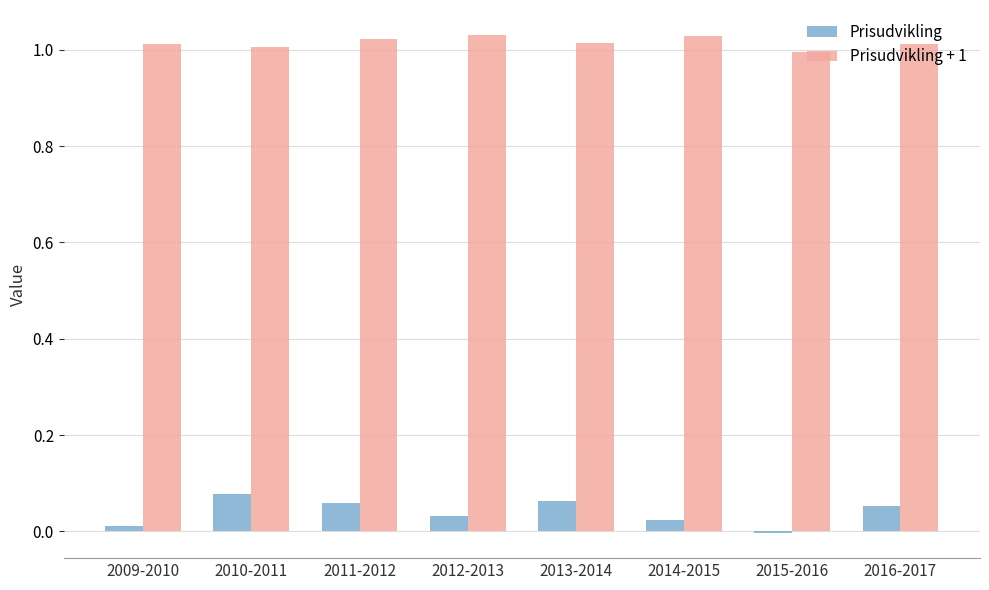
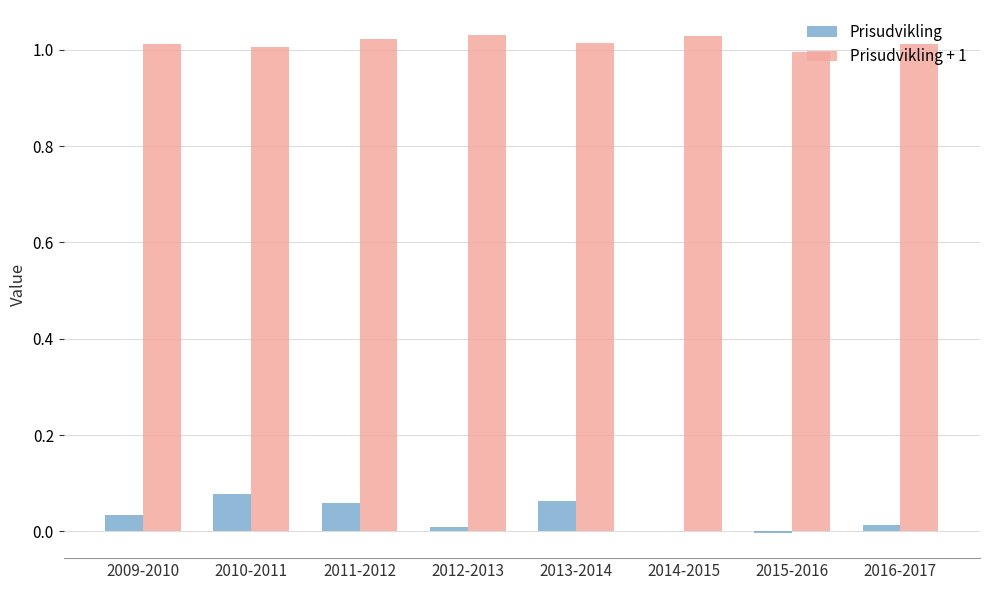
  {
    "Prisudvikling": {
-     "2009-2010": 0.01,
+     "2009-2010": 0.03,
      "2010-2011": 0.08,
      "2011-2012": 0.06,
-     "2012-2013": 0.03,
+     "2012-2013": 0.01,
      "2013-2014": 0.06,
-     "2014-2015": 0.02,
-     "2016-2017": 0.05
+     "2014-2015": 0.00,
+     "2016-2017": 0.01
    },
    "Prisudvikling + 1": {
      "2009-2010": 1.01,
      "2010-2011": 1.01,
      "2011-2012": 1.02,
      "2012-2013": 1.03,
      "2013-2014": 1.02,
      "2014-2015": 1.03,
      "2015-2016": 1.00,
      "2016-2017": 1.01
    }
  }
